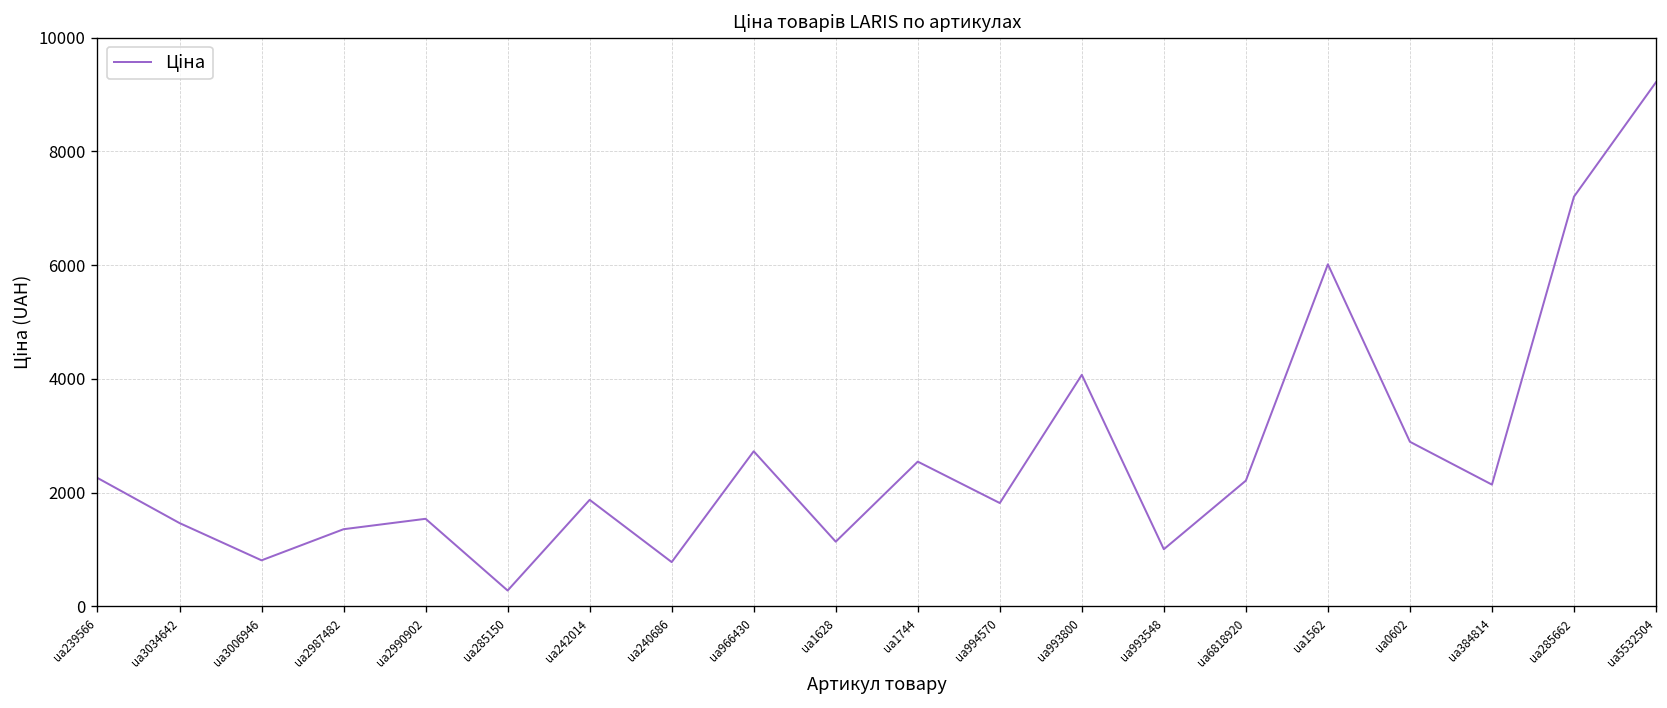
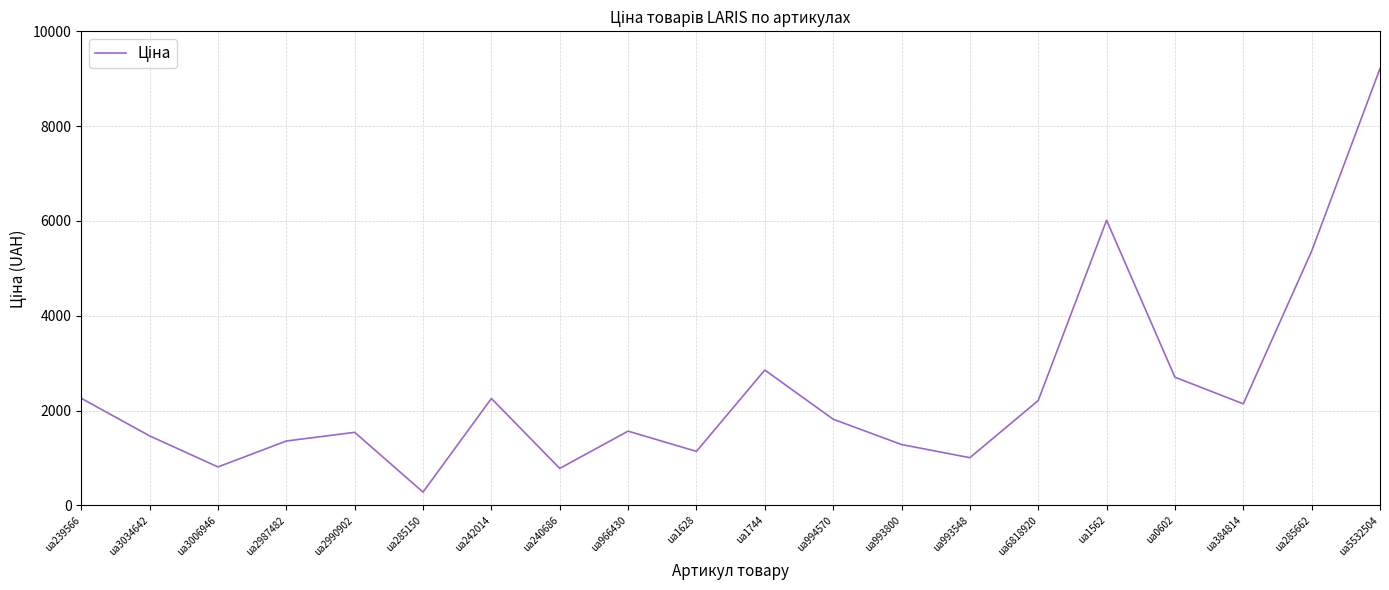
  {
    "ua239566": 2300,
    "ua3034642": 1500,
    "ua3006946": 800,
    "ua2987482": 1400,
    "ua2990902": 1500,
    "ua285150": 300,
-   "ua242014": 1900,
+   "ua242014": 2300,
    "ua240686": 800,
-   "ua966430": 2700,
+   "ua966430": 1600,
    "ua1628": 1100,
-   "ua1744": 2500,
+   "ua1744": 2900,
    "ua994570": 1800,
-   "ua993800": 4100,
+   "ua993800": 1300,
    "ua993548": 1000,
    "ua6818920": 2200,
    "ua1562": 6000,
-   "ua0602": 2900,
+   "ua0602": 2700,
    "ua384814": 2100,
-   "ua285662": 7200,
+   "ua285662": 5400,
    "ua5532504": 9200
  }
